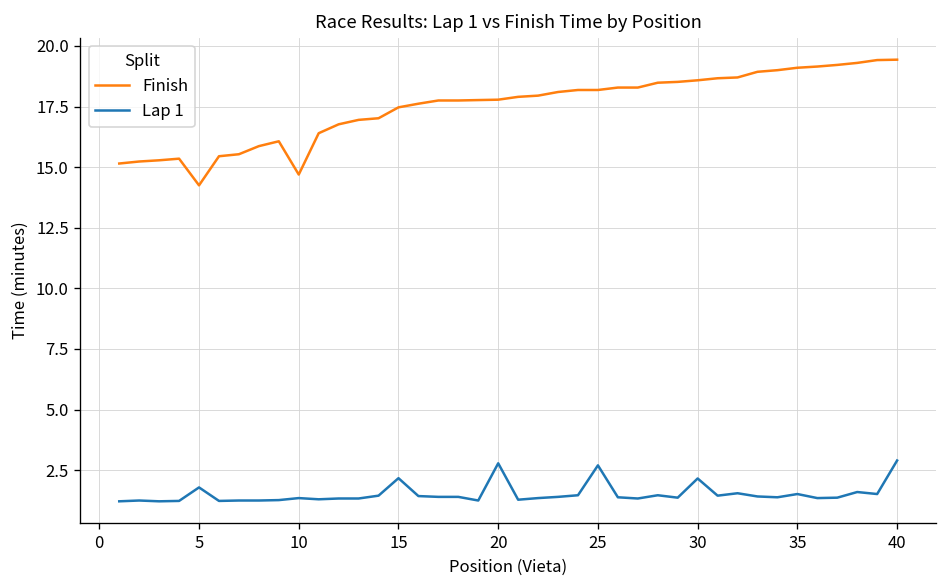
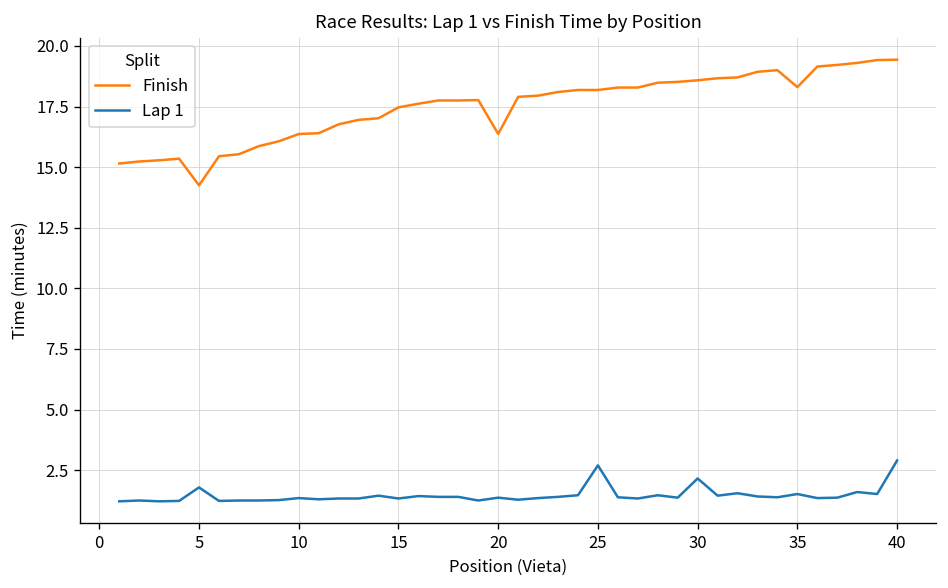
  {
    "Finish": {
      "5": 14.3,
-     "10": 14.7,
+     "10": 16.4,
      "15": 17.5,
-     "20": 17.8,
+     "20": 16.4,
      "25": 18.2,
      "30": 18.6,
-     "35": 19.1,
+     "35": 18.3,
      "40": 19.4
    },
    "Lap 1": {
      "5": 1.8,
      "10": 1.4,
-     "15": 2.2,
-     "20": 2.8,
+     "15": 1.3,
+     "20": 1.4,
      "25": 2.7,
      "30": 2.2,
      "35": 1.5,
      "40": 2.9
    }
  }
